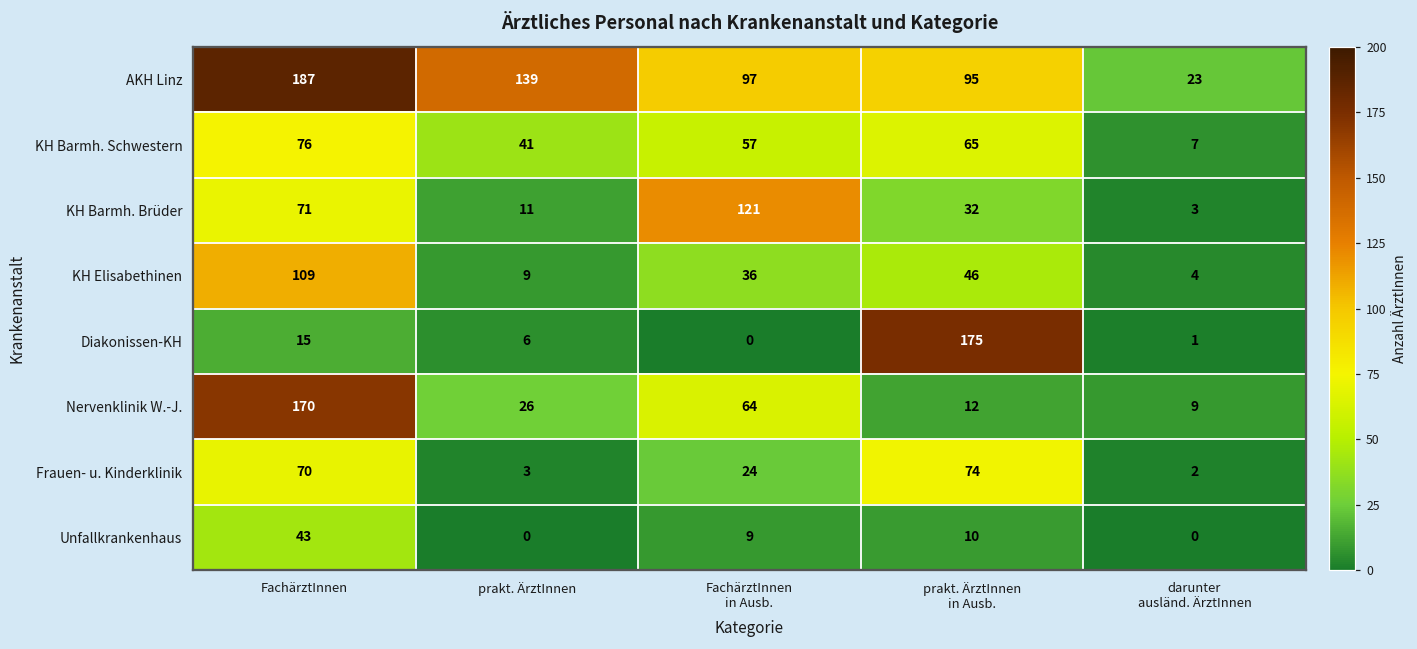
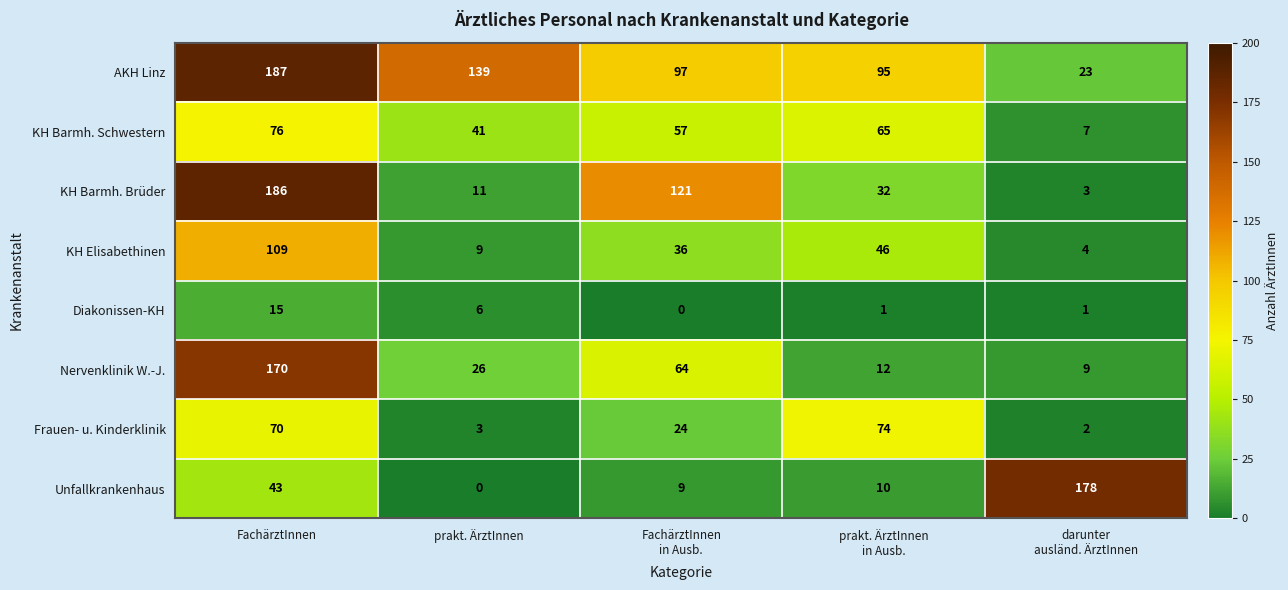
  {
    "AKH Linz": {
      "FachärztInnen": 187,
      "prakt. ÄrztInnen": 139,
      "FachärztInnen in Ausb.": 97,
      "prakt. ÄrztInnen in Ausb.": 95,
      "darunter ausländ. ÄrztInnen": 23
    },
    "KH Barmh. Schwestern": {
      "FachärztInnen": 76,
      "prakt. ÄrztInnen": 41,
      "FachärztInnen in Ausb.": 57,
      "prakt. ÄrztInnen in Ausb.": 65,
      "darunter ausländ. ÄrztInnen": 7
    },
    "KH Barmh. Brüder": {
-     "FachärztInnen": 71,
+     "FachärztInnen": 186,
      "prakt. ÄrztInnen": 11,
      "FachärztInnen in Ausb.": 121,
      "prakt. ÄrztInnen in Ausb.": 32,
      "darunter ausländ. ÄrztInnen": 3
    },
    "KH Elisabethinen": {
      "FachärztInnen": 109,
      "prakt. ÄrztInnen": 9,
      "FachärztInnen in Ausb.": 36,
      "prakt. ÄrztInnen in Ausb.": 46,
      "darunter ausländ. ÄrztInnen": 4
    },
    "Diakonissen-KH": {
      "FachärztInnen": 15,
      "prakt. ÄrztInnen": 6,
      "FachärztInnen in Ausb.": 0,
-     "prakt. ÄrztInnen in Ausb.": 175,
+     "prakt. ÄrztInnen in Ausb.": 1,
      "darunter ausländ. ÄrztInnen": 1
    },
    "Nervenklinik W.-J.": {
      "FachärztInnen": 170,
      "prakt. ÄrztInnen": 26,
      "FachärztInnen in Ausb.": 64,
      "prakt. ÄrztInnen in Ausb.": 12,
      "darunter ausländ. ÄrztInnen": 9
    },
    "Frauen- u. Kinderklinik": {
      "FachärztInnen": 70,
      "prakt. ÄrztInnen": 3,
      "FachärztInnen in Ausb.": 24,
      "prakt. ÄrztInnen in Ausb.": 74,
      "darunter ausländ. ÄrztInnen": 2
    },
    "Unfallkrankenhaus": {
      "FachärztInnen": 43,
      "prakt. ÄrztInnen": 0,
      "FachärztInnen in Ausb.": 9,
      "prakt. ÄrztInnen in Ausb.": 10,
-     "darunter ausländ. ÄrztInnen": 0
+     "darunter ausländ. ÄrztInnen": 178
    }
  }
